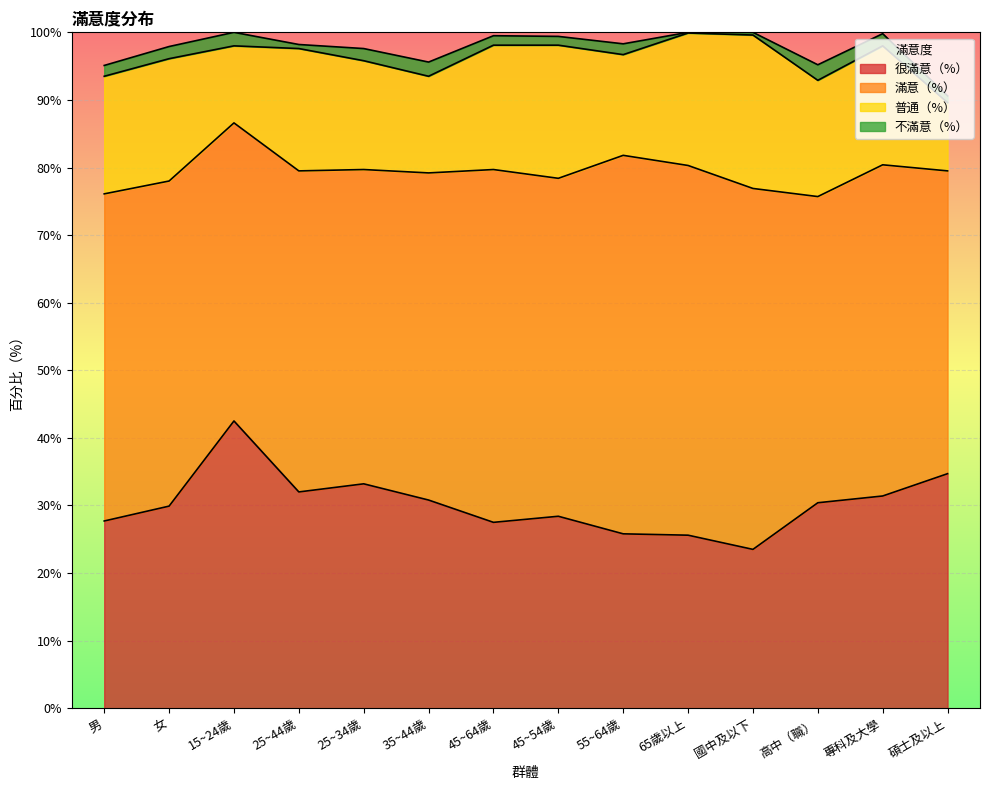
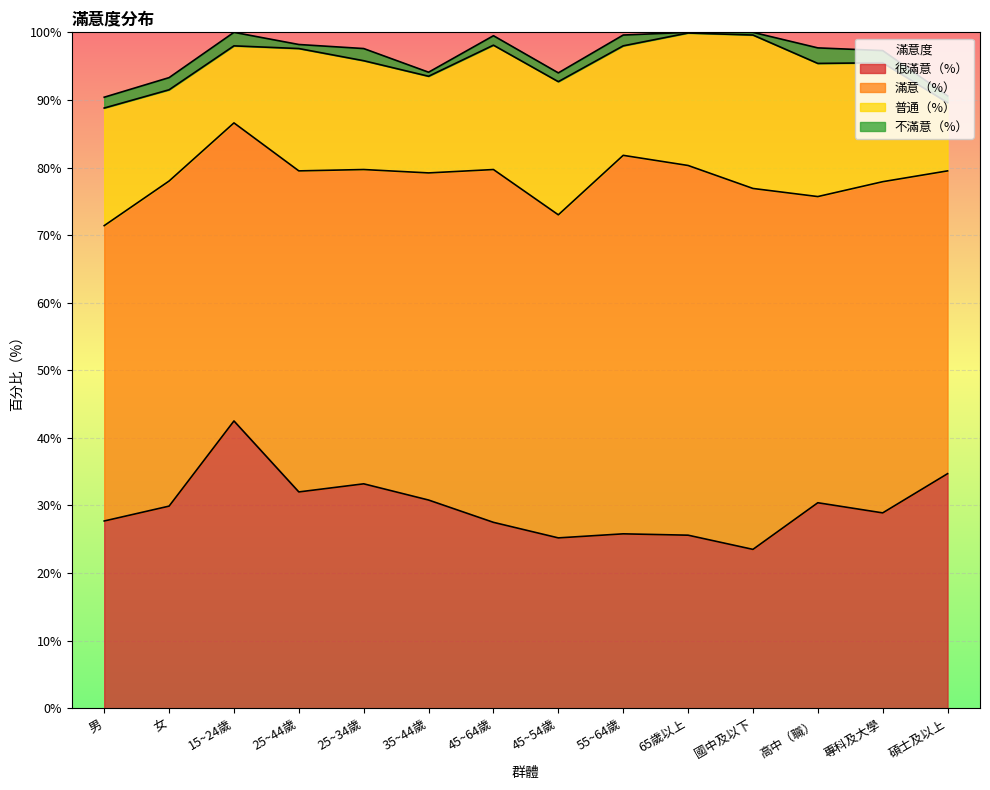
  {
    "很滿意（%）": {
      "男": "28%",
      "女": "30%",
      "15~24歲": "43%",
      "25~44歲": "32%",
      "25~34歲": "33%",
      "35~44歲": "31%",
      "45~64歲": "28%",
-     "45~54歲": "28%",
+     "45~54歲": "25%",
      "55~64歲": "26%",
      "65歲以上": "26%",
      "國中及以下": "24%",
      "高中（職）": "30%",
-     "專科及大學": "31%",
+     "專科及大學": "29%",
      "碩士及以上": "35%"
    },
    "滿意（%）": {
-     "男": "48%",
+     "男": "44%",
      "女": "48%",
      "15~24歲": "44%",
      "25~44歲": "48%",
      "25~34歲": "47%",
      "35~44歲": "48%",
      "45~64歲": "52%",
-     "45~54歲": "50%",
+     "45~54歲": "48%",
      "55~64歲": "56%",
      "65歲以上": "55%",
      "國中及以下": "53%",
      "高中（職）": "45%",
      "專科及大學": "49%",
      "碩士及以上": "45%"
    },
    "普通（%）": {
      "男": "17%",
-     "女": "18%",
+     "女": "14%",
      "15~24歲": "11%",
      "25~44歲": "18%",
      "25~34歲": "16%",
      "35~44歲": "14%",
      "45~64歲": "18%",
      "45~54歲": "20%",
-     "55~64歲": "15%",
+     "55~64歲": "16%",
      "國中及以下": "23%",
-     "高中（職）": "17%"
+     "高中（職）": "20%"
    },
    "不滿意（%）": {
      "男": "2%",
      "女": "2%",
      "15~24歲": "2%",
      "25~44歲": "1%",
      "25~34歲": "2%",
-     "35~44歲": "2%",
+     "35~44歲": "1%",
      "45~64歲": "1%",
      "45~54歲": "1%",
      "55~64歲": "2%",
      "國中及以下": "0%",
      "高中（職）": "2%"
    }
  }
